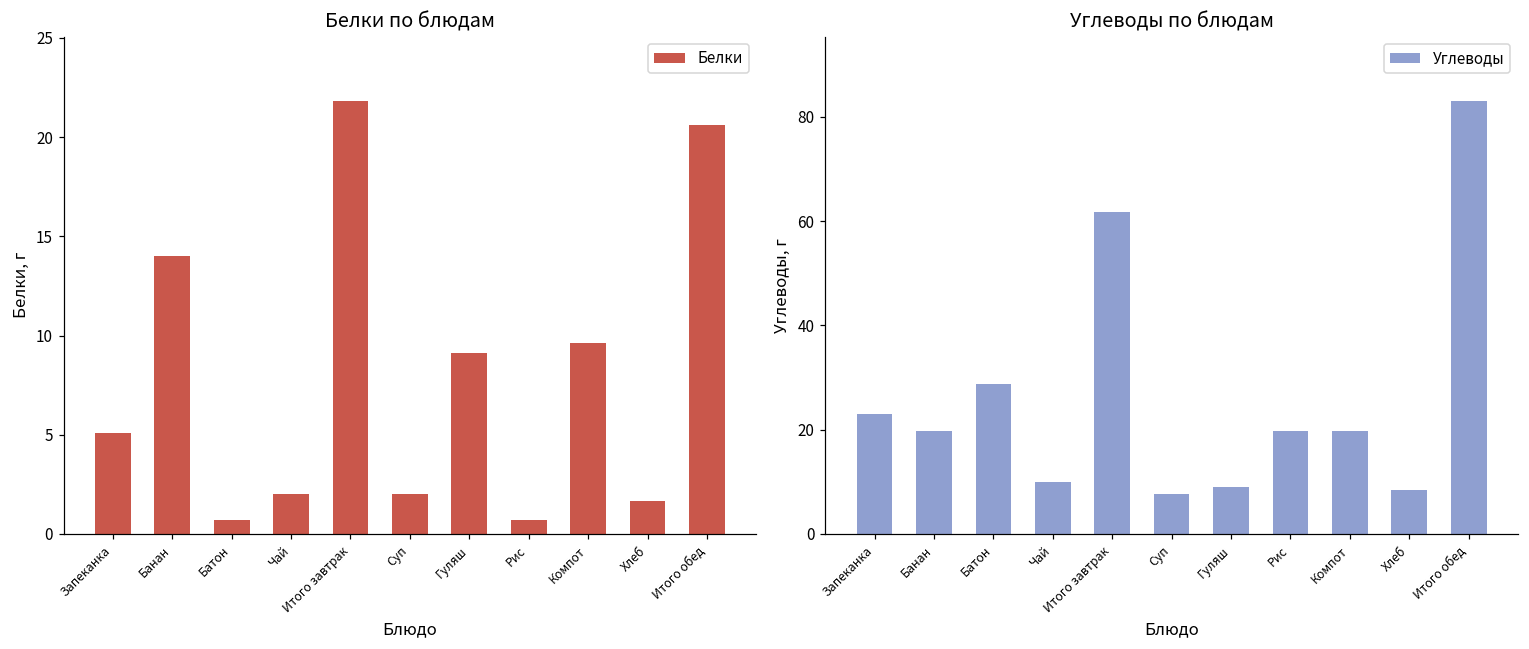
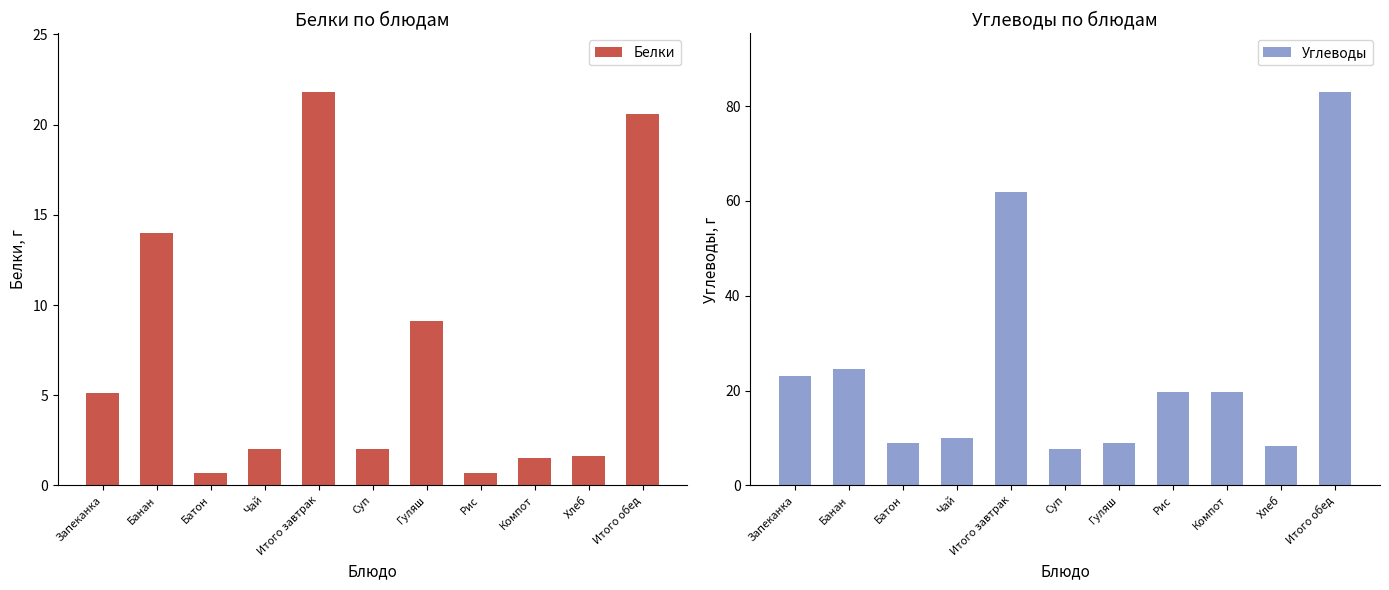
  {
    "Белки по блюдам": {
      "Запеканка": 5.1,
      "Банан": 14.0,
      "Батон": 0.7,
      "Чай": 2.0,
      "Итого завтрак": 21.8,
      "Суп": 2.0,
      "Гуляш": 9.1,
      "Рис": 0.7,
-     "Компот": 9.6,
+     "Компот": 1.5,
      "Хлеб": 1.7,
      "Итого обед": 20.6
    },
    "Углеводы по блюдам": {
      "Запеканка": 23,
-     "Банан": 20,
-     "Батон": 29,
+     "Банан": 25,
+     "Батон": 9,
      "Чай": 10,
      "Итого завтрак": 62,
      "Суп": 8,
      "Гуляш": 9,
      "Рис": 20,
      "Компот": 20,
      "Хлеб": 8,
      "Итого обед": 83
    }
  }
